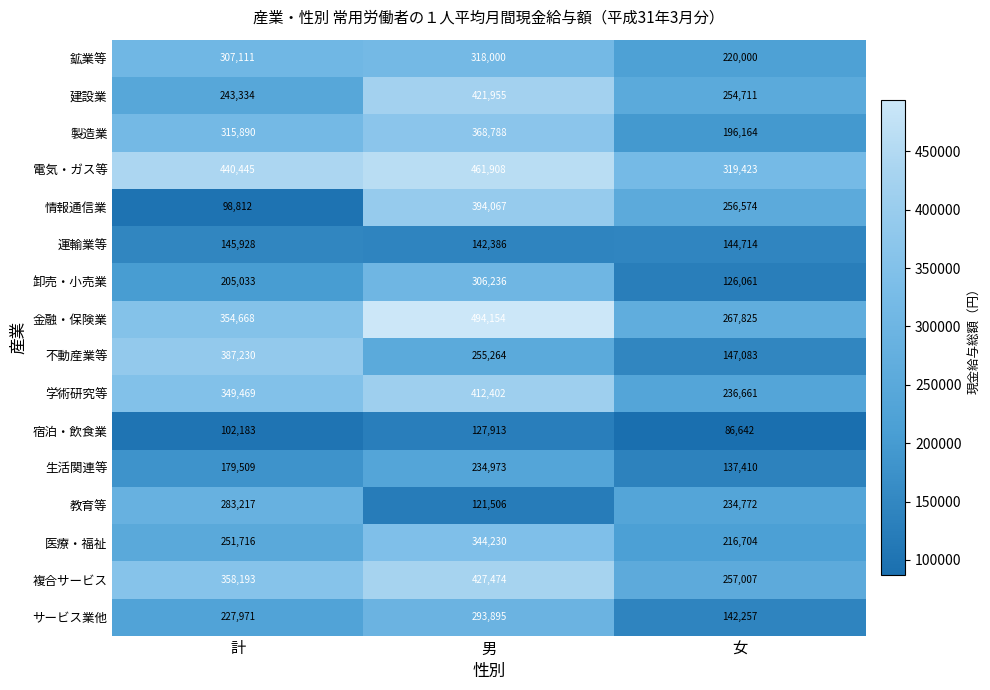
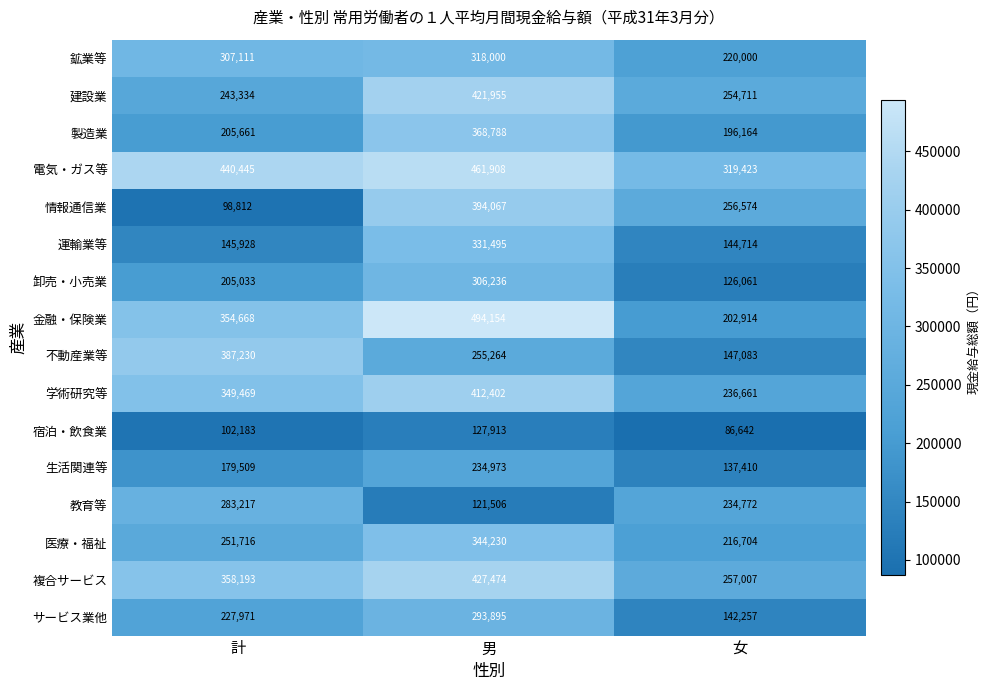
  {
    "鉱業等": {
      "計": "307,111",
      "男": "318,000",
      "女": "220,000"
    },
    "建設業": {
      "計": "243,334",
      "男": "421,955",
      "女": "254,711"
    },
    "製造業": {
-     "計": "315,890",
+     "計": "205,661",
      "男": "368,788",
      "女": "196,164"
    },
    "電気・ガス等": {
      "計": "440,445",
      "男": "461,908",
      "女": "319,423"
    },
    "情報通信業": {
      "計": "98,812",
      "男": "394,067",
      "女": "256,574"
    },
    "運輸業等": {
      "計": "145,928",
-     "男": "142,386",
+     "男": "331,495",
      "女": "144,714"
    },
    "卸売・小売業": {
      "計": "205,033",
      "男": "306,236",
      "女": "126,061"
    },
    "金融・保険業": {
      "計": "354,668",
      "男": "494,154",
-     "女": "267,825"
+     "女": "202,914"
    },
    "不動産業等": {
      "計": "387,230",
      "男": "255,264",
      "女": "147,083"
    },
    "学術研究等": {
      "計": "349,469",
      "男": "412,402",
      "女": "236,661"
    },
    "宿泊・飲食業": {
      "計": "102,183",
      "男": "127,913",
      "女": "86,642"
    },
    "生活関連等": {
      "計": "179,509",
      "男": "234,973",
      "女": "137,410"
    },
    "教育等": {
      "計": "283,217",
      "男": "121,506",
      "女": "234,772"
    },
    "医療・福祉": {
      "計": "251,716",
      "男": "344,230",
      "女": "216,704"
    },
    "複合サービス": {
      "計": "358,193",
      "男": "427,474",
      "女": "257,007"
    },
    "サービス業他": {
      "計": "227,971",
      "男": "293,895",
      "女": "142,257"
    }
  }
